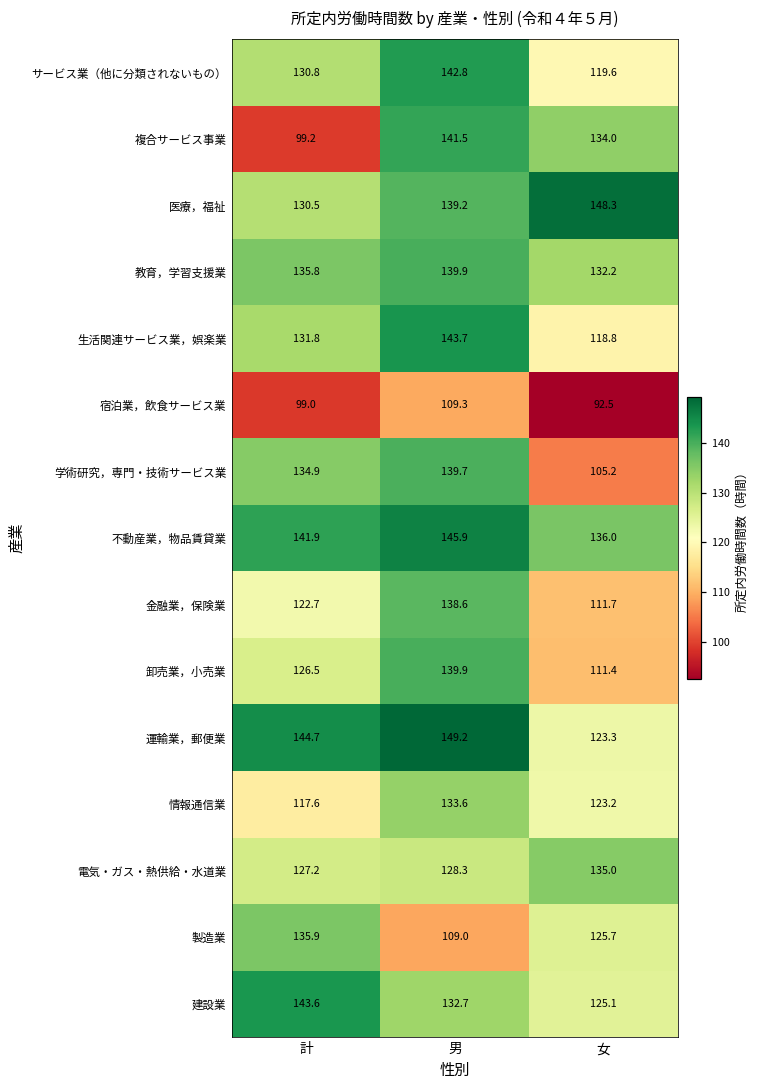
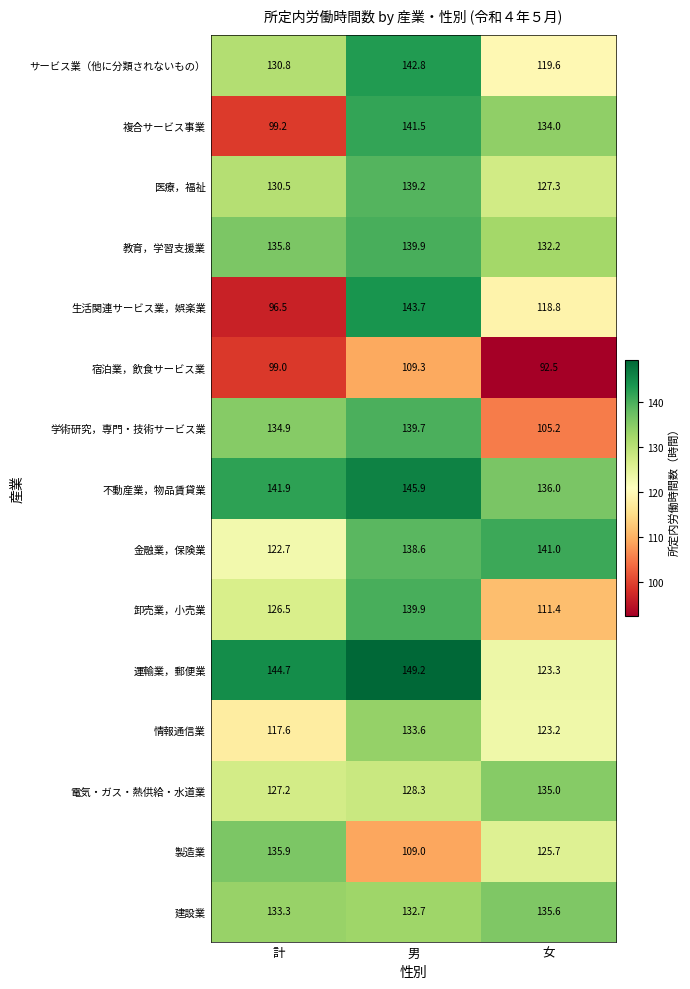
  {
    "サービス業（他に分類されないもの）": {
      "計": 130.8,
      "男": 142.8,
      "女": 119.6
    },
    "複合サービス事業": {
      "計": 99.2,
      "男": 141.5,
      "女": 134.0
    },
    "医療，福祉": {
      "計": 130.5,
      "男": 139.2,
-     "女": 148.3
+     "女": 127.3
    },
    "教育，学習支援業": {
      "計": 135.8,
      "男": 139.9,
      "女": 132.2
    },
    "生活関連サービス業，娯楽業": {
-     "計": 131.8,
+     "計": 96.5,
      "男": 143.7,
      "女": 118.8
    },
    "宿泊業，飲食サービス業": {
      "計": 99.0,
      "男": 109.3,
      "女": 92.5
    },
    "学術研究，専門・技術サービス業": {
      "計": 134.9,
      "男": 139.7,
      "女": 105.2
    },
    "不動産業，物品賃貸業": {
      "計": 141.9,
      "男": 145.9,
      "女": 136.0
    },
    "金融業，保険業": {
      "計": 122.7,
      "男": 138.6,
-     "女": 111.7
+     "女": 141.0
    },
    "卸売業，小売業": {
      "計": 126.5,
      "男": 139.9,
      "女": 111.4
    },
    "運輸業，郵便業": {
      "計": 144.7,
      "男": 149.2,
      "女": 123.3
    },
    "情報通信業": {
      "計": 117.6,
      "男": 133.6,
      "女": 123.2
    },
    "電気・ガス・熱供給・水道業": {
      "計": 127.2,
      "男": 128.3,
      "女": 135.0
    },
    "製造業": {
      "計": 135.9,
      "男": 109.0,
      "女": 125.7
    },
    "建設業": {
-     "計": 143.6,
+     "計": 133.3,
      "男": 132.7,
-     "女": 125.1
+     "女": 135.6
    }
  }
